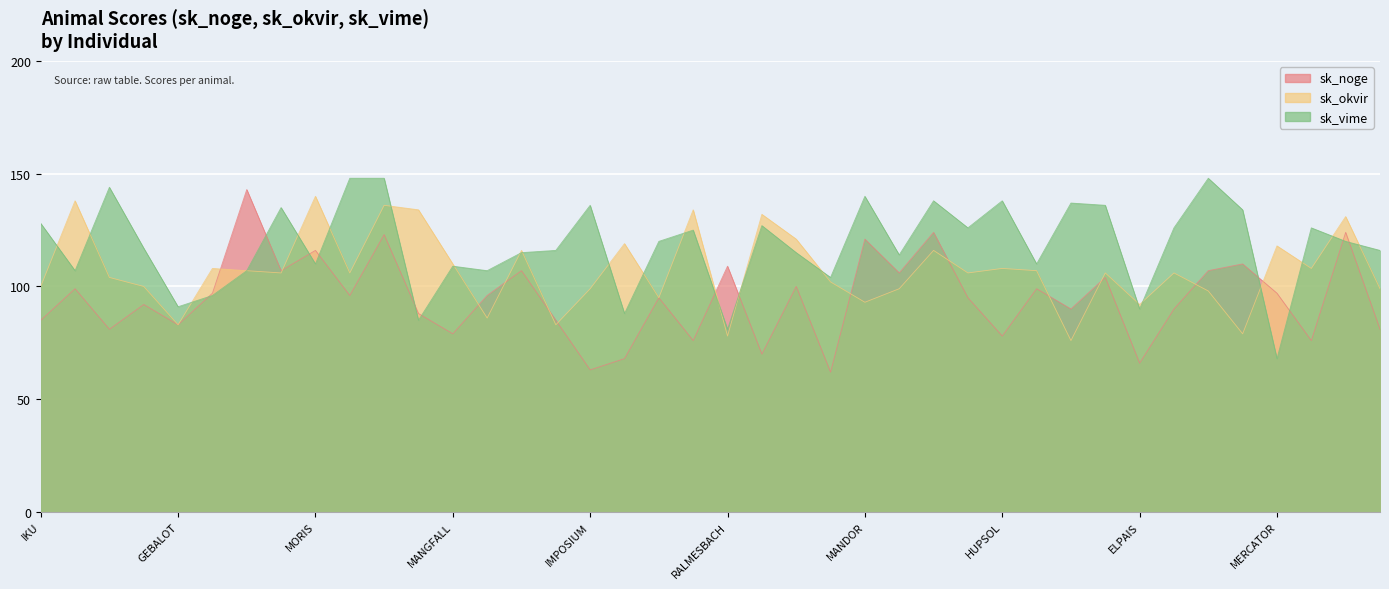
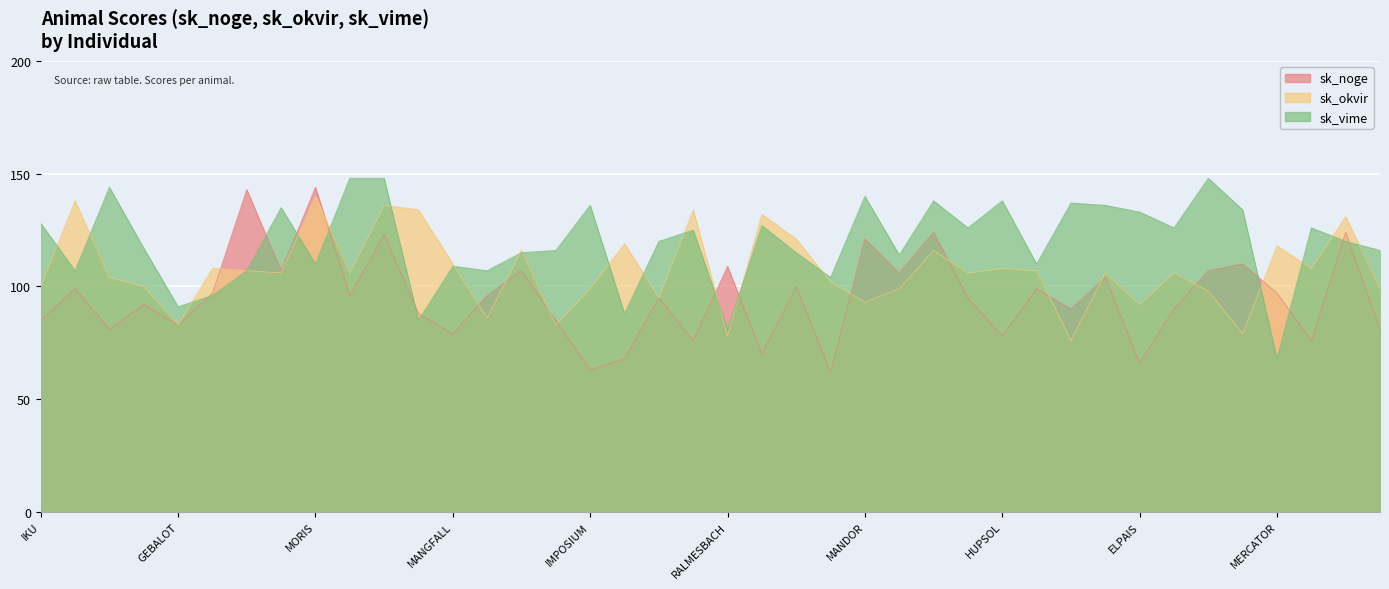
  {
    "sk_noge": {
      "IKU": 85,
-     "MORIS": 116,
+     "MORIS": 144,
      "MANGFALL": 79,
      "IMPOSIUM": 63,
      "RALMESBACH": 109,
      "MANDOR": 121,
      "HUPSOL": 78,
      "ELPAIS": 66,
      "MERCATOR": 97
    },
    "sk_okvir": {
      "IKU": 100,
      "MORIS": 140,
      "IMPOSIUM": 99,
      "RALMESBACH": 78,
      "MANDOR": 93,
      "HUPSOL": 108,
      "ELPAIS": 92,
      "MERCATOR": 118
    },
    "sk_vime": {
      "IKU": 128,
      "GEBALOT": 91,
      "MORIS": 110,
      "IMPOSIUM": 136,
      "RALMESBACH": 81,
      "MANDOR": 140,
      "HUPSOL": 138,
-     "ELPAIS": 90,
+     "ELPAIS": 133,
      "MERCATOR": 68
    }
  }
